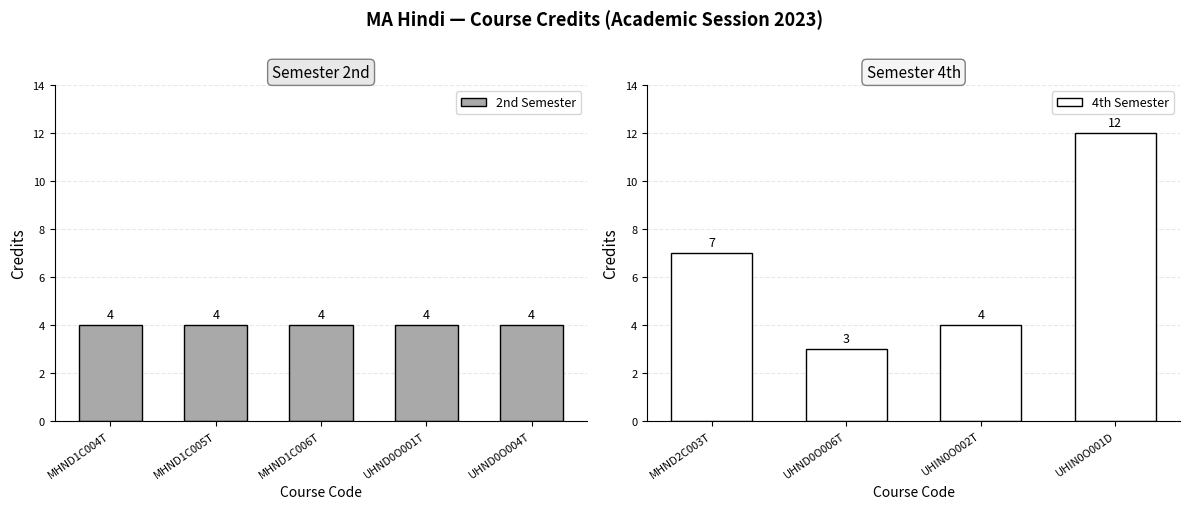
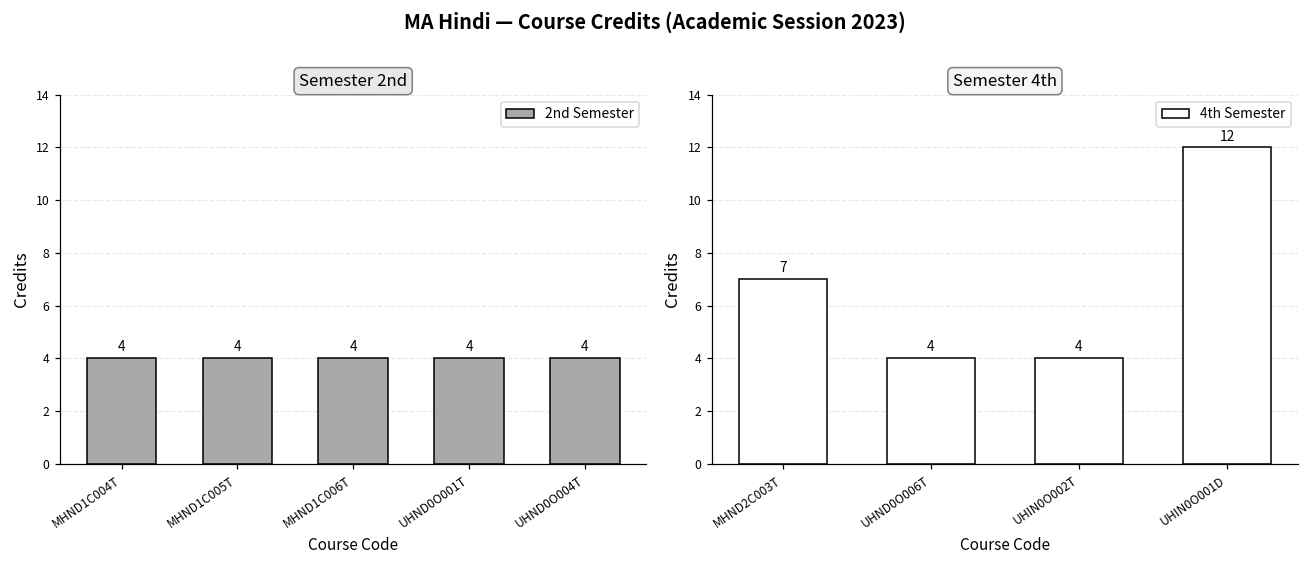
  {
    "Semester 2nd": {
      "MHND1C004T": 4,
      "MHND1C005T": 4,
      "MHND1C006T": 4,
      "UHND0O001T": 4,
      "UHND0O004T": 4
    },
    "Semester 4th": {
      "MHND2C003T": 7,
-     "UHND0O006T": 3,
+     "UHND0O006T": 4,
      "UHIN0O002T": 4,
      "UHIN0O001D": 12
    }
  }
